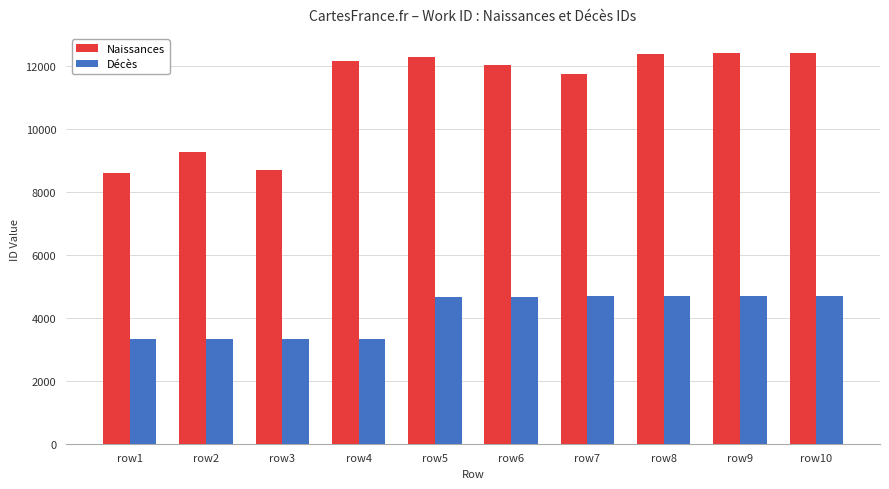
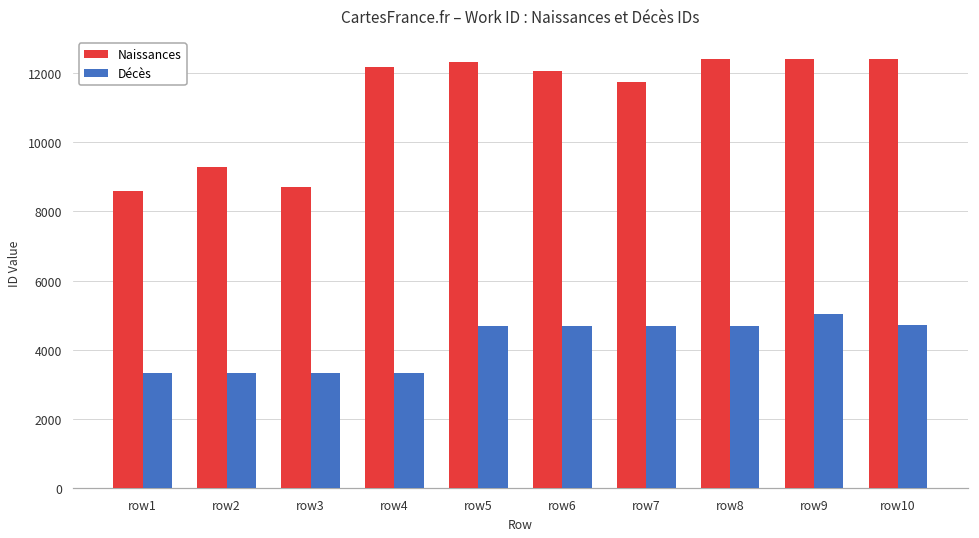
  {
    "Naissances": {
      "row1": 8600,
      "row2": 9300,
      "row3": 8700,
      "row4": 12200,
      "row5": 12300,
      "row6": 12000,
      "row7": 11800,
      "row8": 12400,
      "row9": 12400,
      "row10": 12400
    },
    "Décès": {
      "row1": 3300,
      "row2": 3300,
      "row3": 3300,
      "row4": 3300,
      "row5": 4700,
      "row6": 4700,
      "row7": 4700,
      "row8": 4700,
-     "row9": 4700,
+     "row9": 5000,
      "row10": 4700
    }
  }
